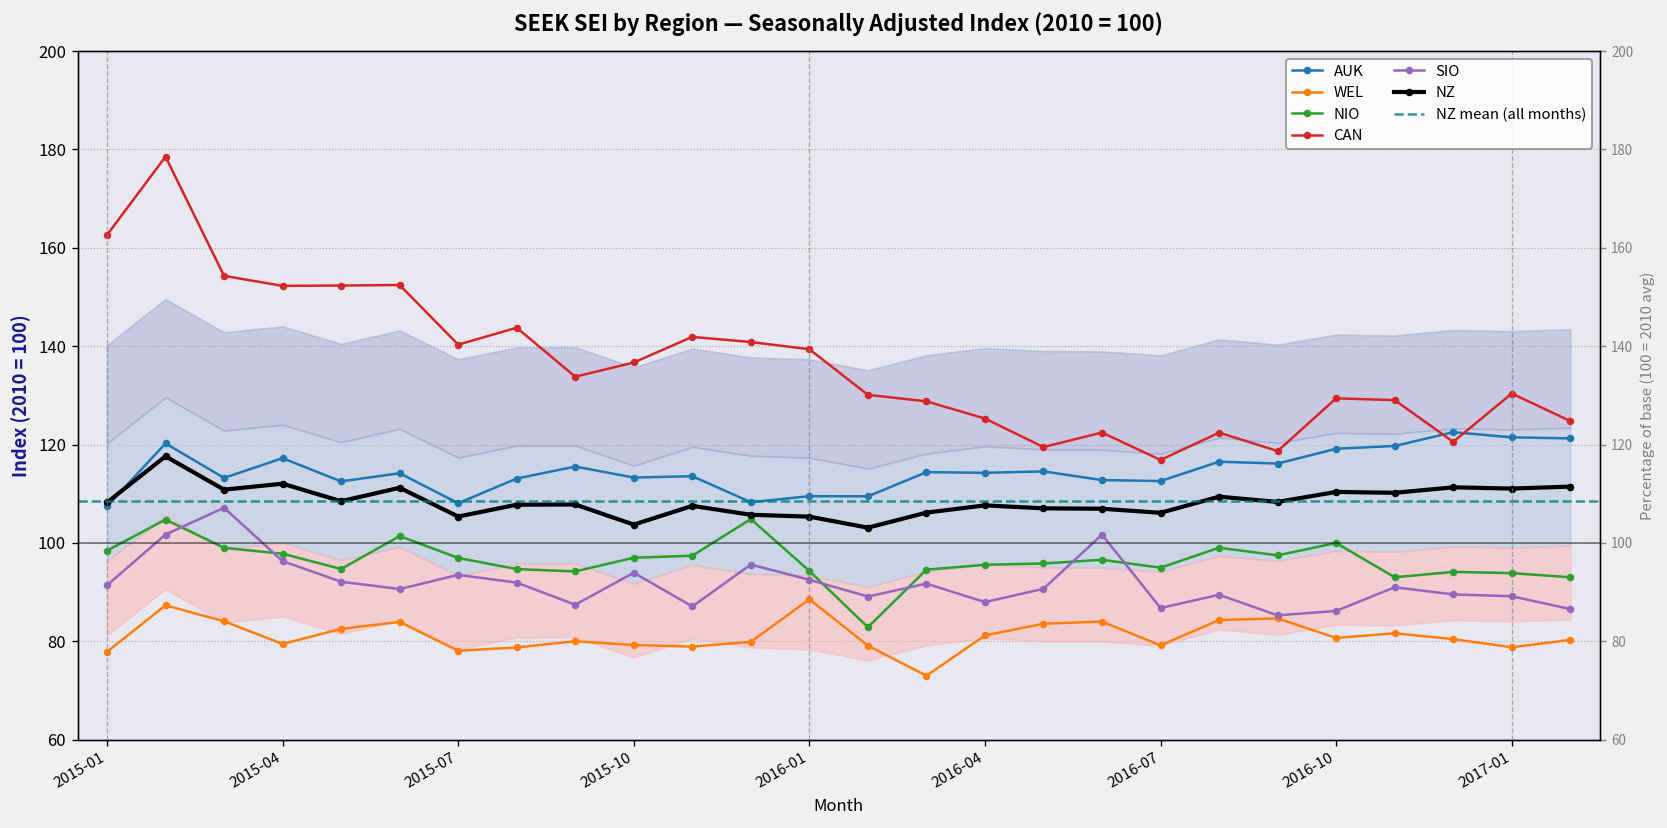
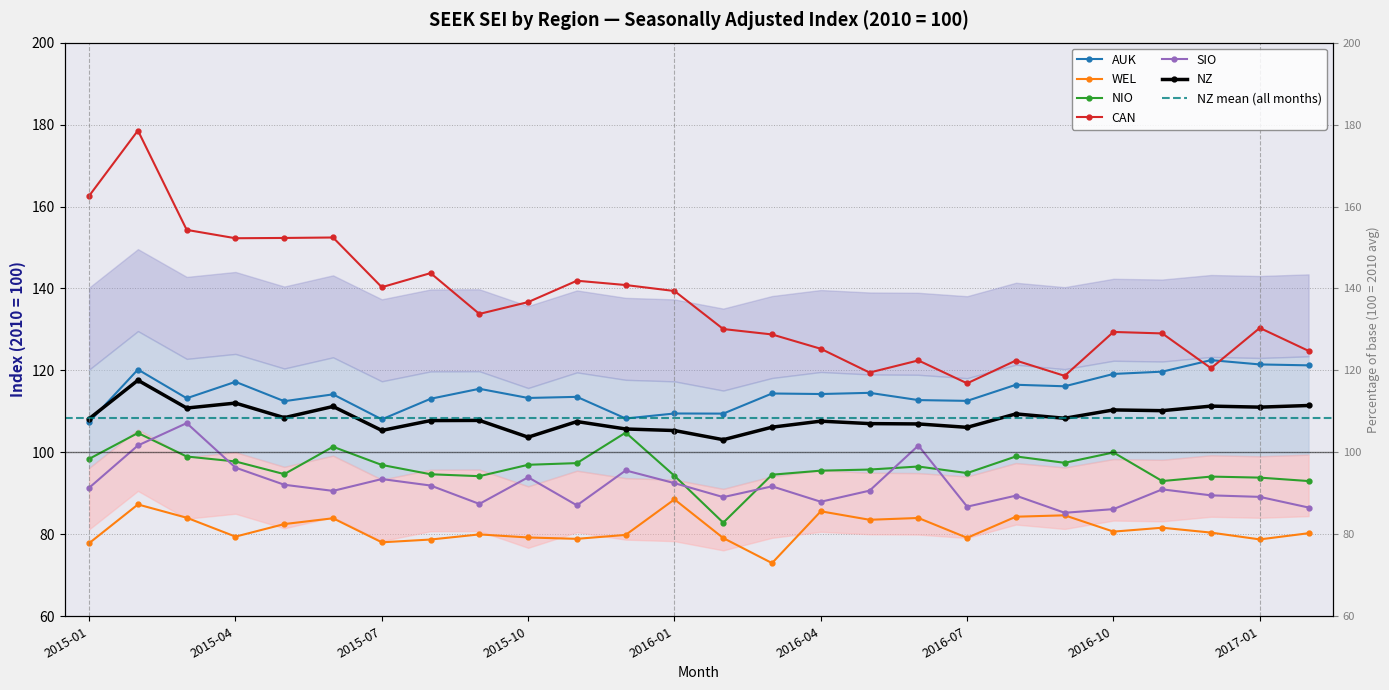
  {
    "AUK": {
      "2015-01": 107,
      "2015-04": 117,
      "2015-07": 108,
      "2015-10": 113,
      "2016-01": 109,
      "2016-04": 114,
      "2016-07": 113,
      "2016-10": 119,
      "2017-01": 121
    },
    "WEL": {
      "2015-01": 78,
      "2015-04": 79,
      "2015-07": 78,
      "2015-10": 79,
      "2016-01": 89,
-     "2016-04": 81,
+     "2016-04": 86,
      "2016-07": 79,
      "2016-10": 81,
      "2017-01": 79
    },
    "NIO": {
      "2015-01": 98,
      "2015-04": 98,
      "2015-07": 97,
      "2015-10": 97,
      "2016-01": 94,
      "2016-07": 95,
      "2016-10": 100,
      "2017-01": 94
    },
    "CAN": {
      "2015-01": 163,
      "2015-04": 152,
      "2015-07": 140,
      "2015-10": 137,
      "2016-01": 139,
      "2016-04": 125,
      "2016-07": 117,
      "2016-10": 129,
      "2017-01": 130
    },
    "NZ": {
      "2015-01": 108,
      "2015-04": 112,
      "2015-07": 105,
      "2015-10": 104,
      "2016-01": 105,
      "2016-04": 108,
      "2016-07": 106,
      "2016-10": 110,
      "2017-01": 111
    }
  }
